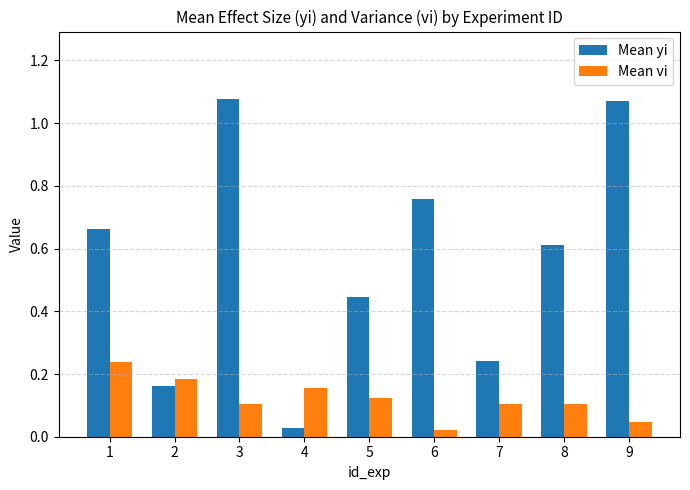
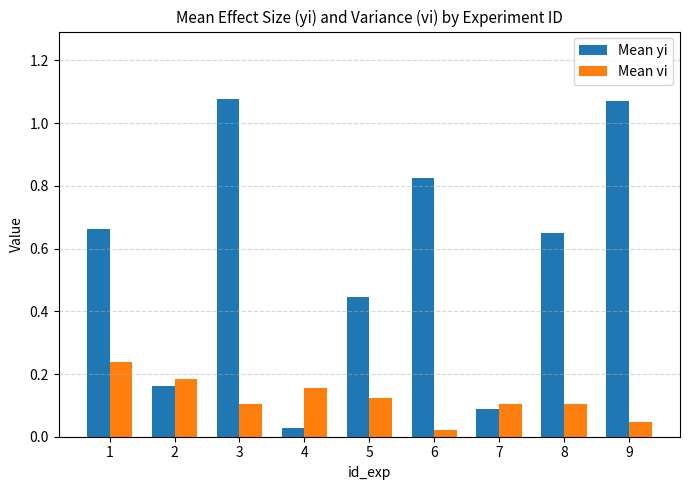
  {
    "Mean yi": {
      "1": 0.66,
      "2": 0.16,
      "3": 1.08,
      "4": 0.03,
      "5": 0.45,
-     "6": 0.76,
-     "7": 0.24,
-     "8": 0.61,
+     "6": 0.82,
+     "7": 0.09,
+     "8": 0.65,
      "9": 1.07
    },
    "Mean vi": {
      "1": 0.24,
      "2": 0.19,
      "3": 0.11,
      "4": 0.15,
      "5": 0.12,
      "6": 0.02,
      "7": 0.11,
      "8": 0.11,
      "9": 0.05
    }
  }
